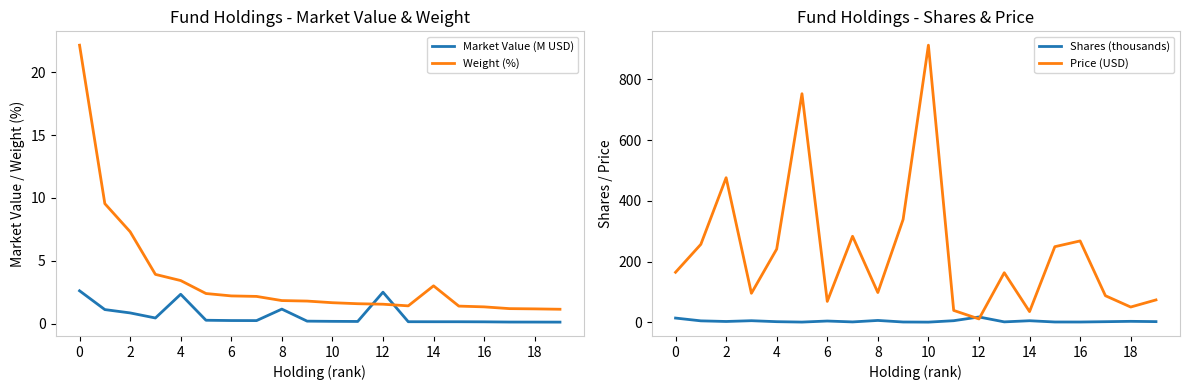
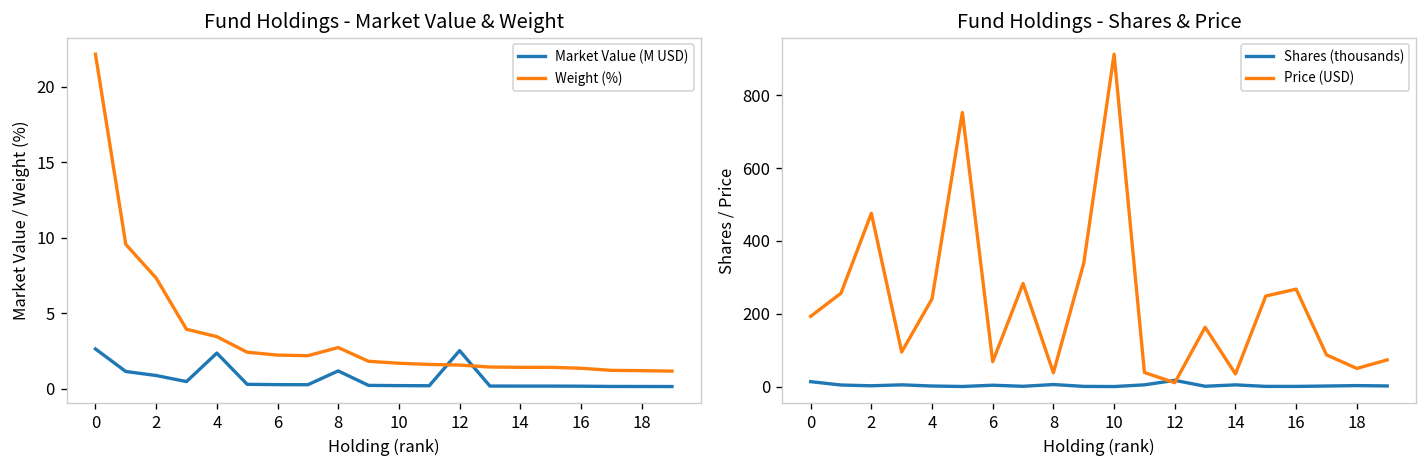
  {
    "Fund Holdings - Market Value & Weight": {
      "Market Value (M USD)": {
        "0": 2.6,
        "2": 0.9,
        "4": 2.4,
        "6": 0.3,
        "8": 1.2,
        "10": 0.2,
        "12": 2.5,
        "14": 0.2,
        "16": 0.2,
        "18": 0.1
      },
      "Weight (%)": {
        "0": 22.1,
        "2": 7.3,
        "4": 3.4,
        "6": 2.2,
-       "8": 1.9,
+       "8": 2.7,
        "10": 1.7,
        "12": 1.6,
-       "14": 3.0,
+       "14": 1.4,
        "16": 1.4,
        "18": 1.2
      }
    },
    "Fund Holdings - Shares & Price": {
      "Shares (thousands)": {
        "0": 10,
        "2": 0,
        "4": 0,
        "6": 0,
        "8": 10,
        "10": 0,
        "14": 0,
        "16": 0,
        "18": 0
      },
      "Price (USD)": {
-       "0": 160,
+       "0": 190,
        "2": 480,
        "4": 240,
        "6": 70,
-       "8": 100,
+       "8": 40,
        "10": 910,
        "14": 30,
        "16": 270,
        "18": 50
      }
    }
  }
